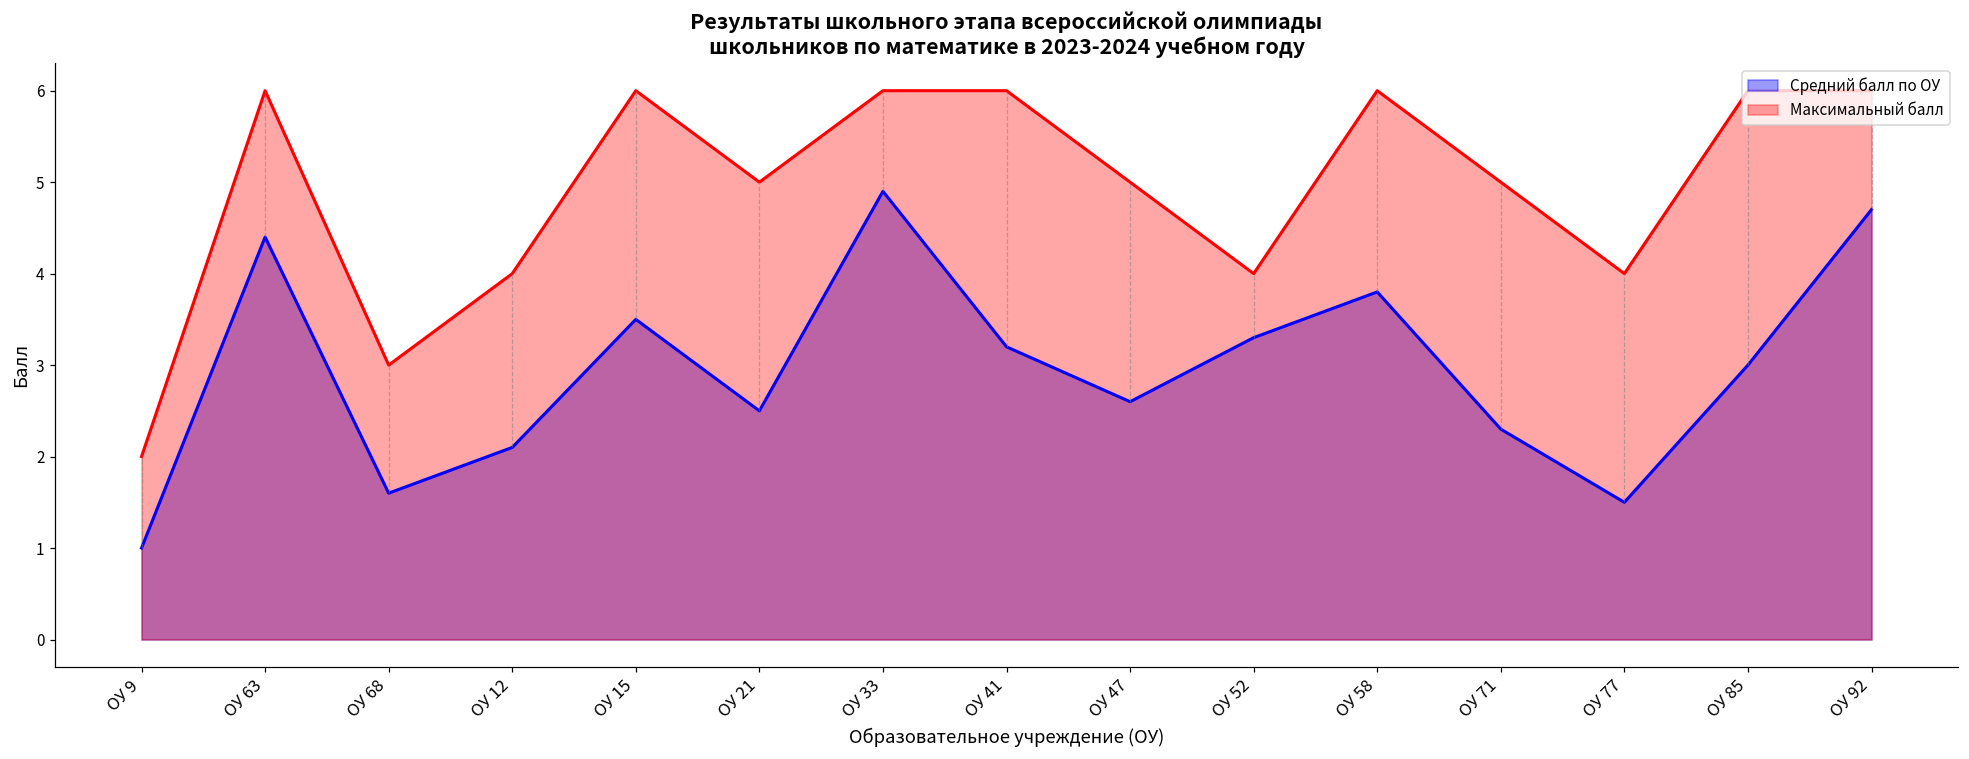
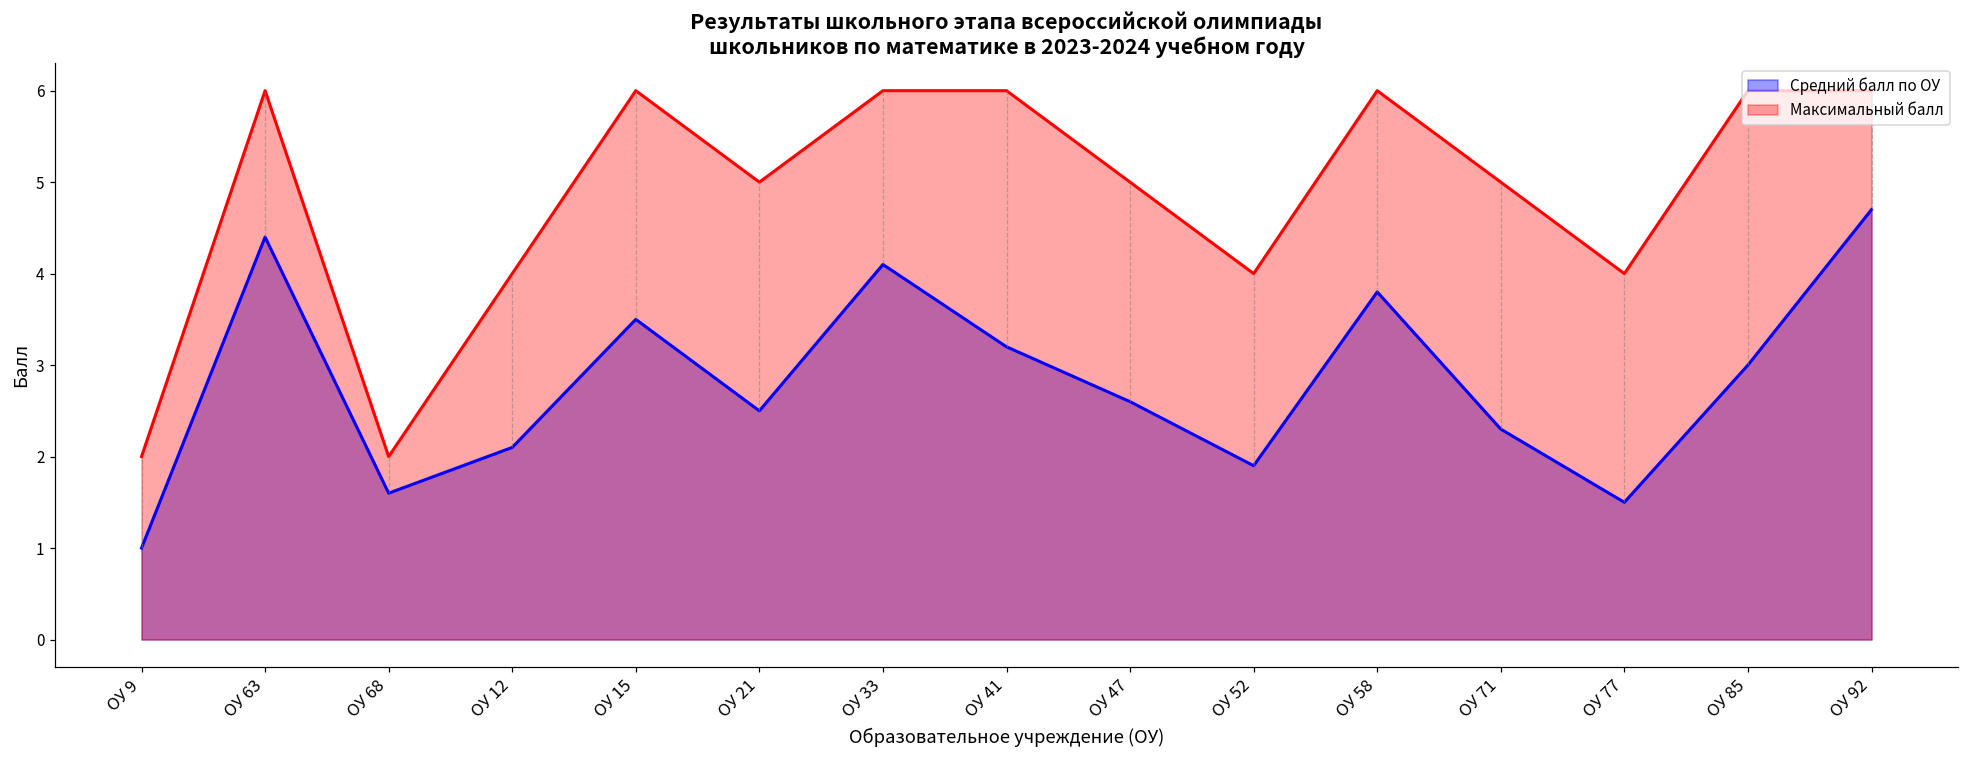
  {
    "Средний балл по ОУ": {
-     "ОУ 33": 4.9,
-     "ОУ 52": 3.3
+     "ОУ 33": 4.1,
+     "ОУ 52": 1.9
    },
    "Максимальный балл": {
-     "ОУ 68": 3
+     "ОУ 68": 2
    }
  }
